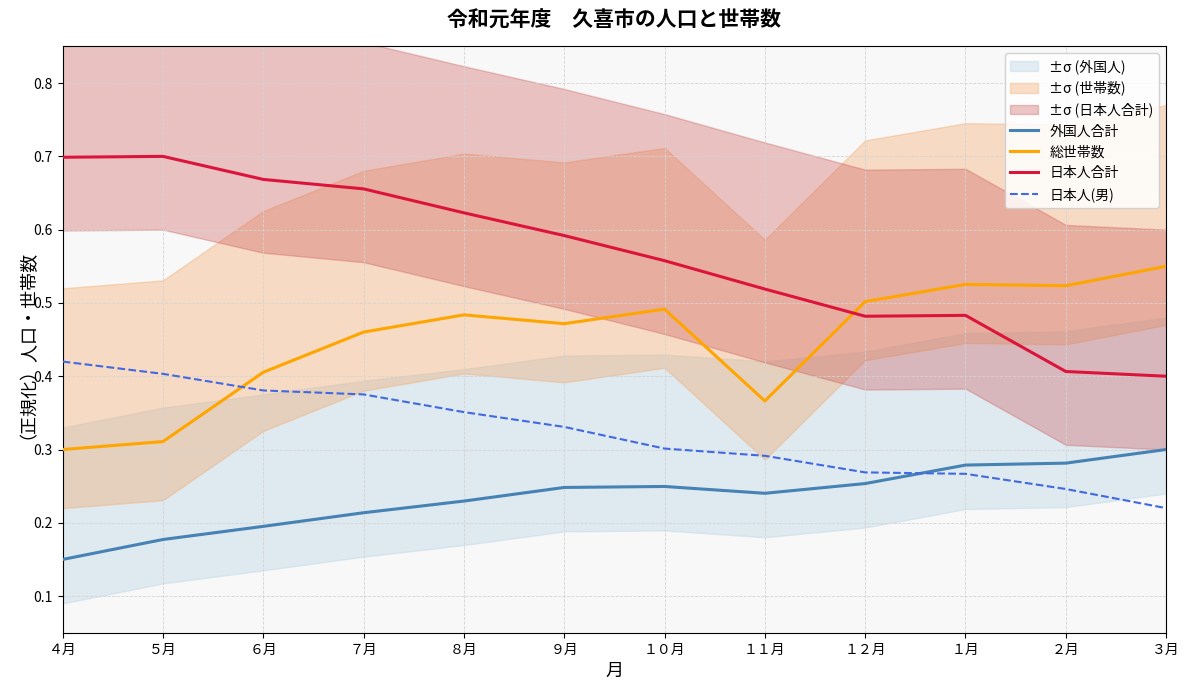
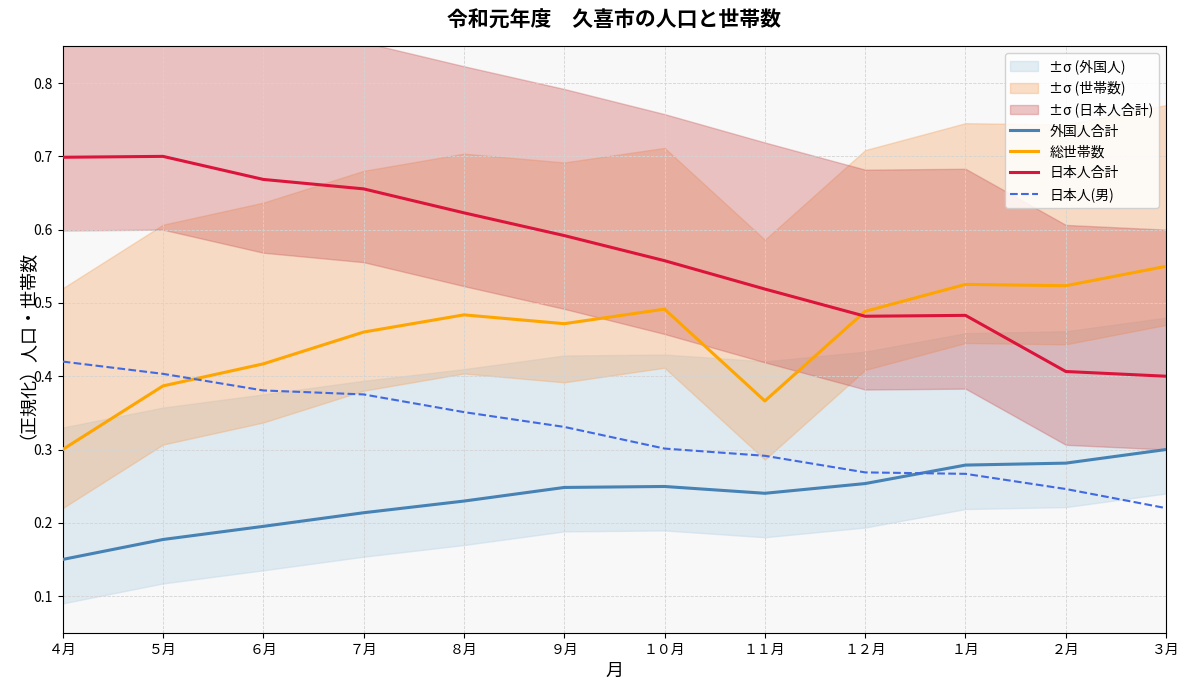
  {
    "総世帯数": {
      "４月": 0.30,
-     "５月": 0.31,
-     "６月": 0.41,
+     "５月": 0.39,
+     "６月": 0.42,
      "７月": 0.46,
      "８月": 0.48,
      "９月": 0.47,
      "１０月": 0.49,
      "１１月": 0.37,
-     "１２月": 0.50,
+     "１２月": 0.49,
      "１月": 0.53,
      "２月": 0.52,
      "３月": 0.55
    },
    "日本人合計": {
      "４月": 0.70,
      "５月": 0.70,
      "６月": 0.67,
      "７月": 0.66,
      "８月": 0.62,
      "９月": 0.59,
      "１０月": 0.56,
      "１１月": 0.52,
      "１２月": 0.48,
      "１月": 0.48,
      "２月": 0.41,
      "３月": 0.40
    }
  }
